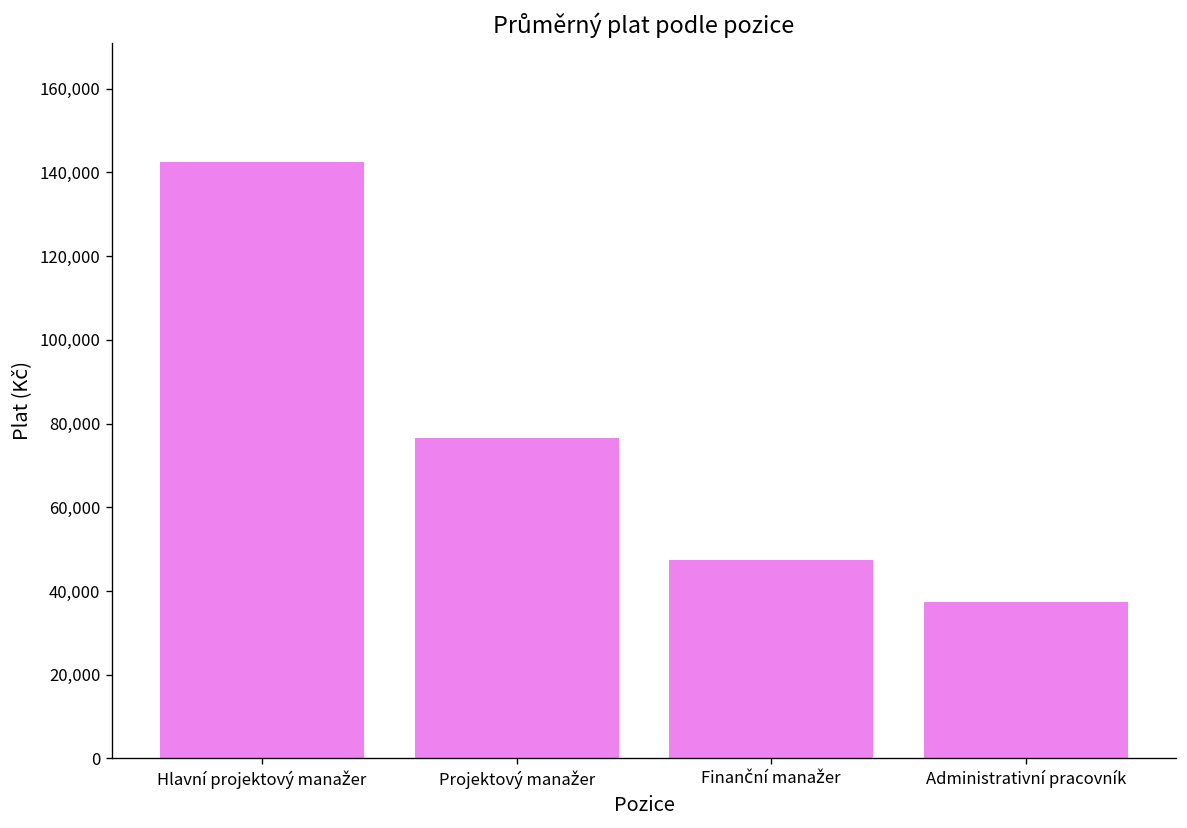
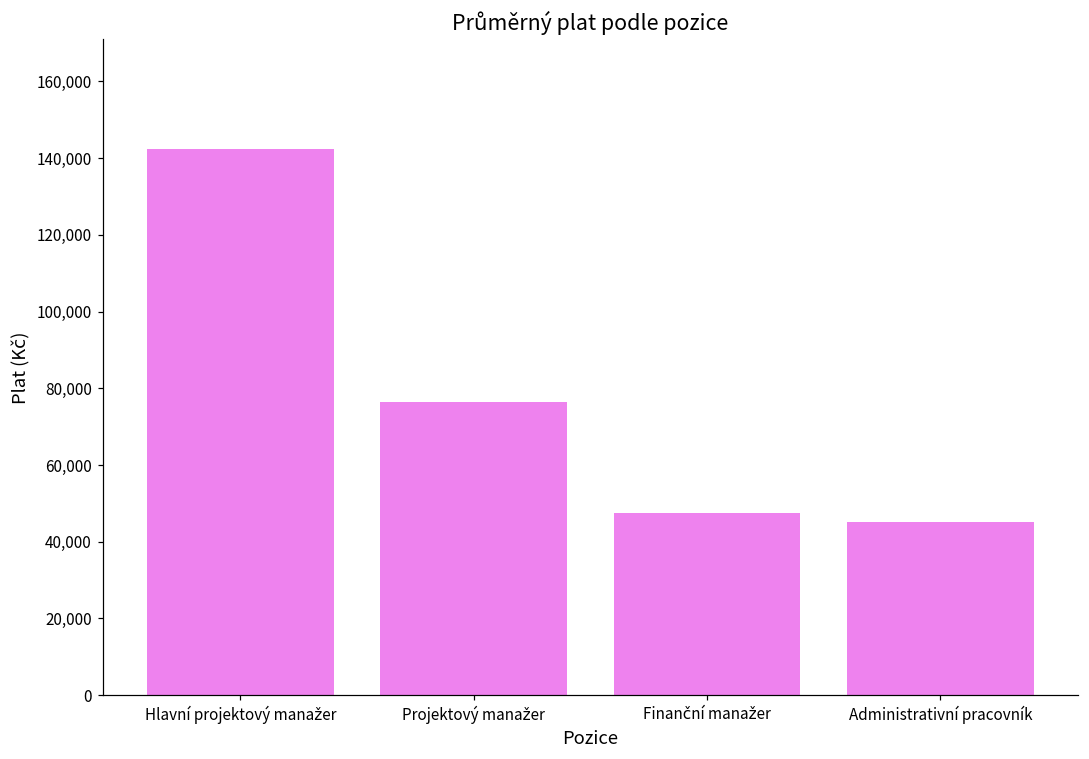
  {
    "Hlavní projektový manažer": "142,000",
    "Projektový manažer": "76,000",
    "Finanční manažer": "47,000",
-   "Administrativní pracovník": "37,000"
+   "Administrativní pracovník": "45,000"
  }
